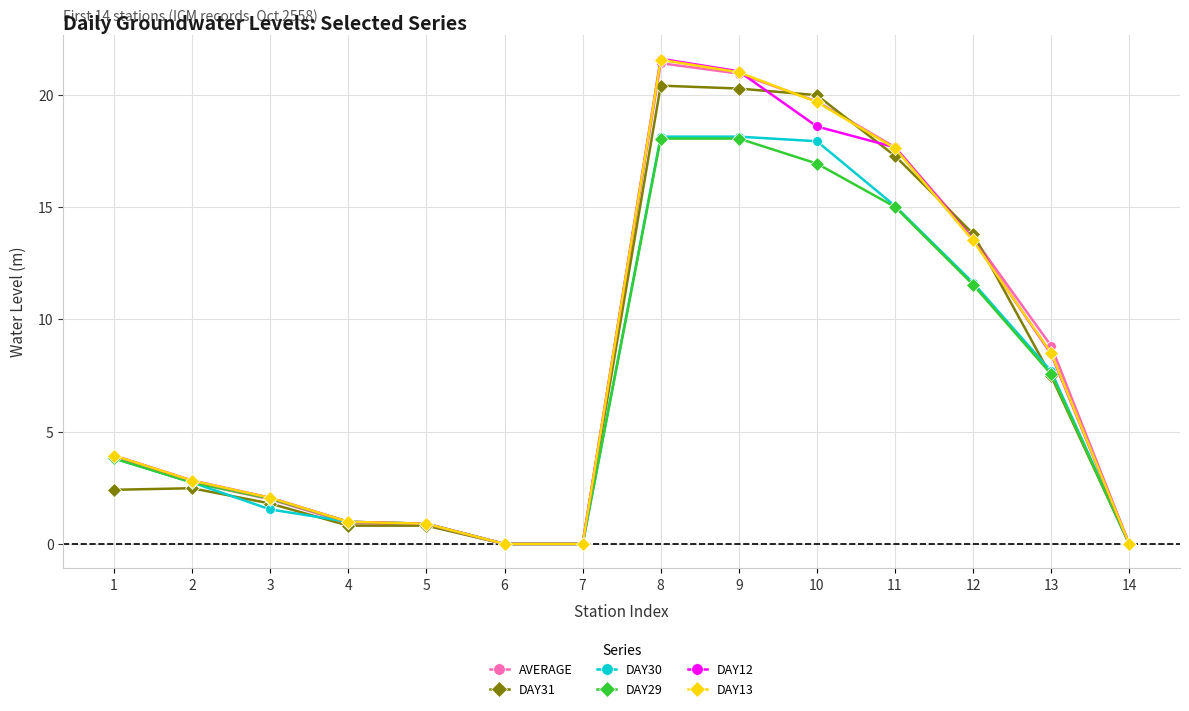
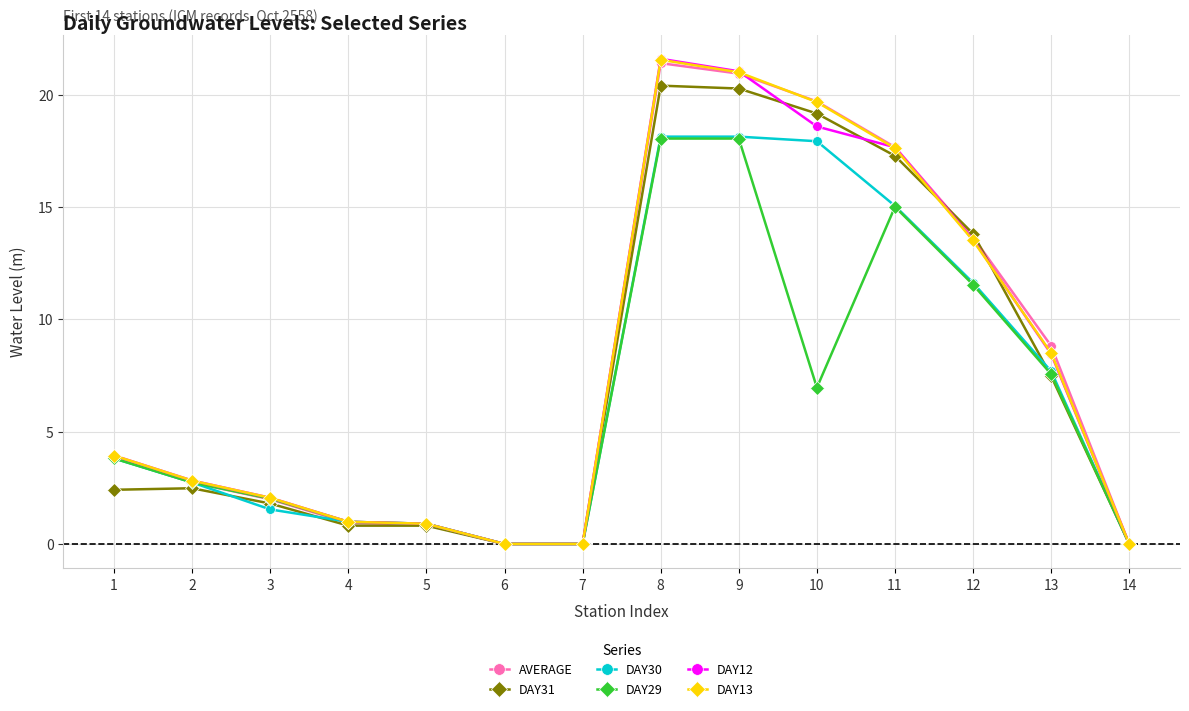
  {
    "AVERAGE": {
      "8": 21.4,
      "13": 8.8
    },
    "DAY31": {
      "1": 2.4,
      "2": 2.5,
      "3": 1.8,
      "4": 0.8,
      "8": 20.4,
      "9": 20.3,
-     "10": 20.0,
+     "10": 19.2,
      "11": 17.3,
      "12": 13.8
    },
    "DAY30": {
      "3": 1.5,
      "10": 17.9,
      "13": 7.7
    },
    "DAY29": {
-     "10": 16.9
+     "10": 7.0
    },
    "DAY12": {
      "10": 18.6
    }
  }
